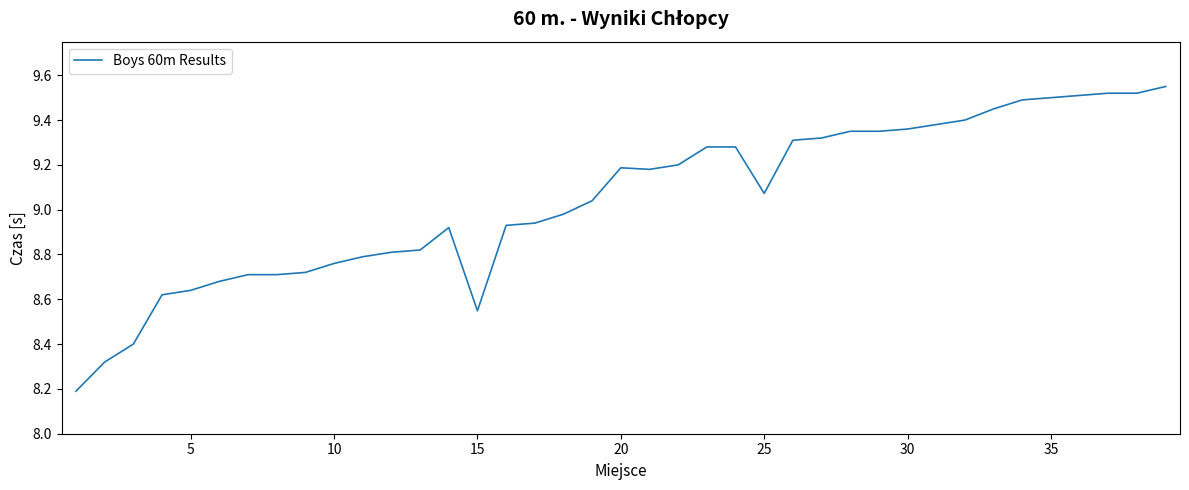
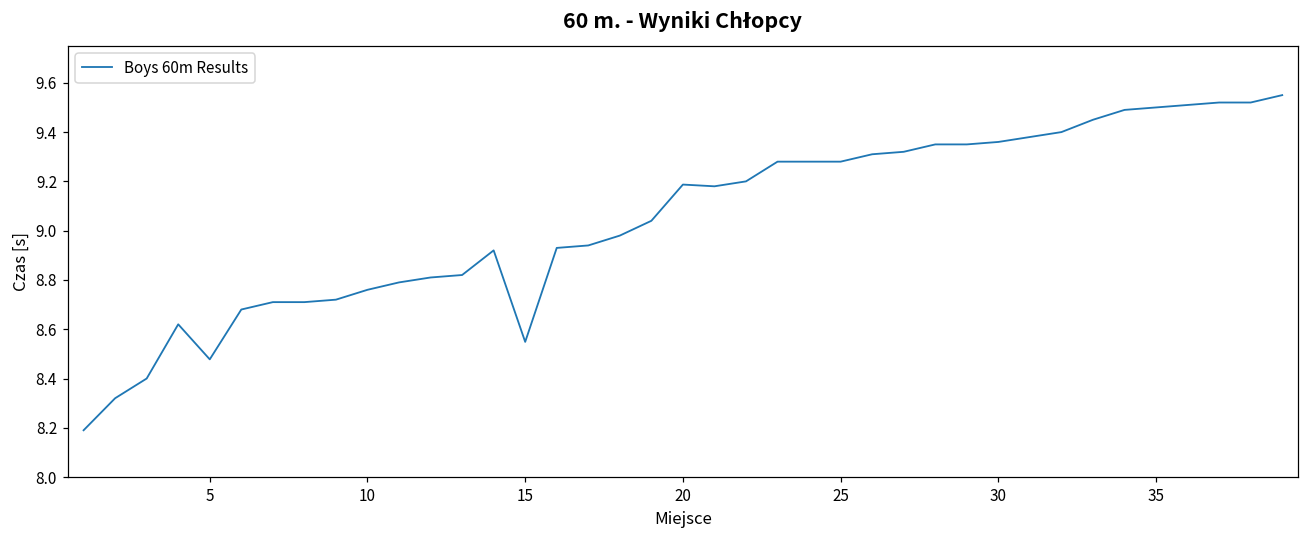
  {
-   "5": 8.64,
+   "5": 8.48,
    "10": 8.76,
    "15": 8.55,
    "20": 9.19,
-   "25": 9.07,
+   "25": 9.28,
    "30": 9.36,
    "35": 9.50
  }
